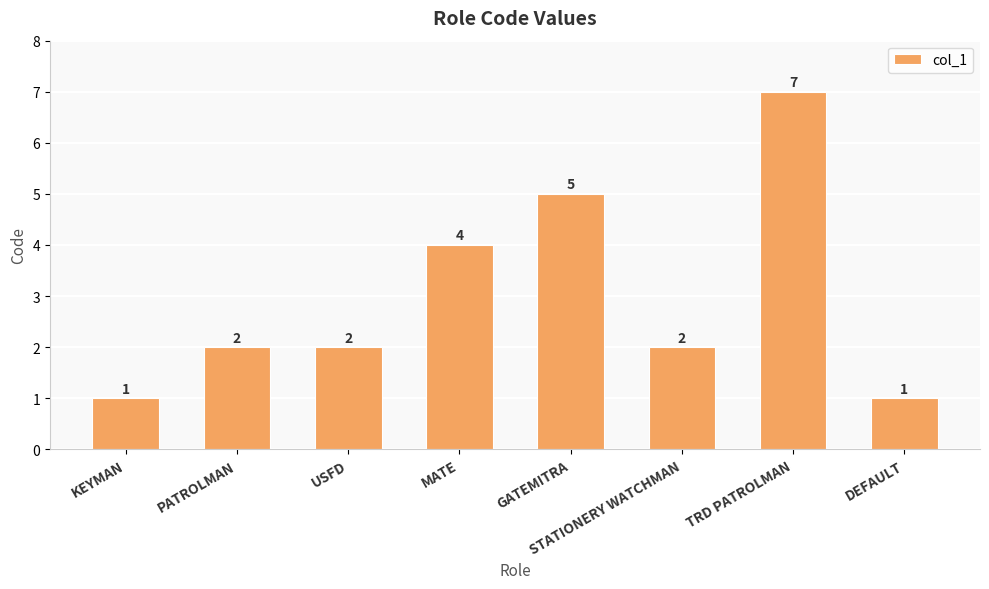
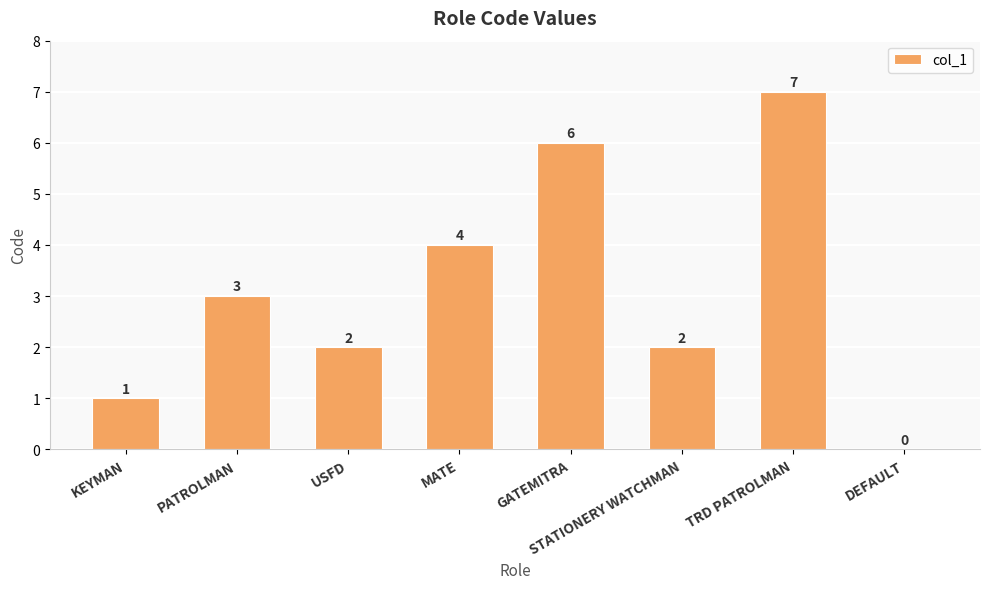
  {
    "KEYMAN": 1,
-   "PATROLMAN": 2,
+   "PATROLMAN": 3,
    "USFD": 2,
    "MATE": 4,
-   "GATEMITRA": 5,
+   "GATEMITRA": 6,
    "STATIONERY WATCHMAN": 2,
    "TRD PATROLMAN": 7,
-   "DEFAULT": 1
+   "DEFAULT": 0
  }
